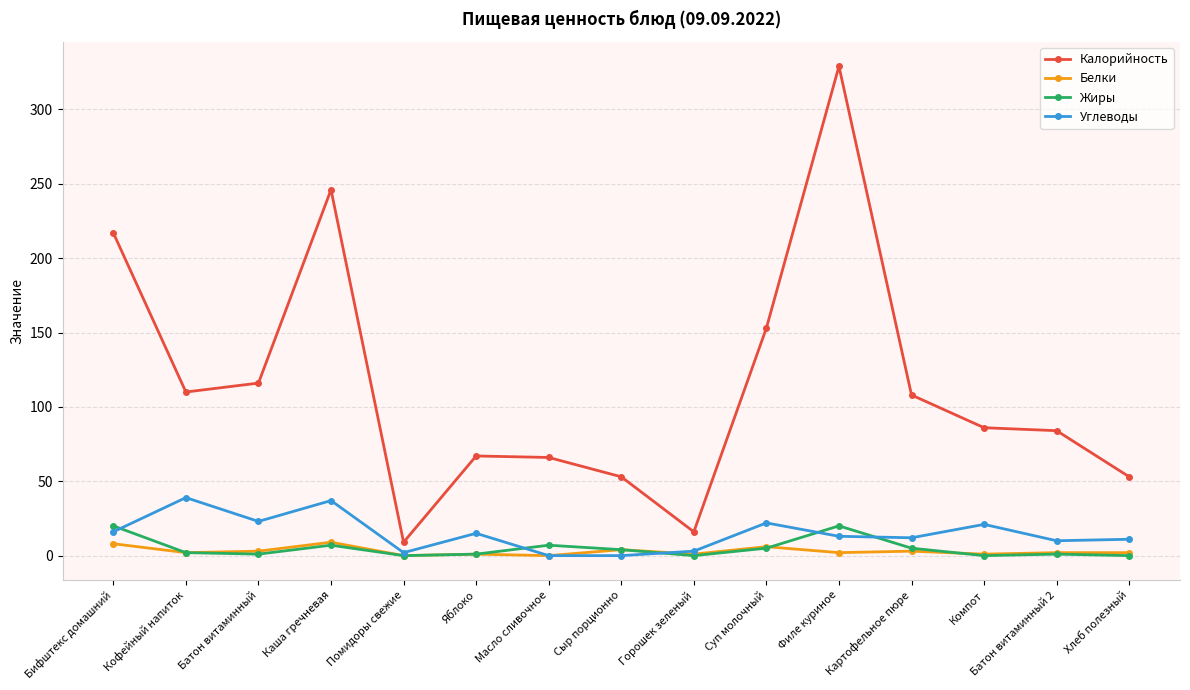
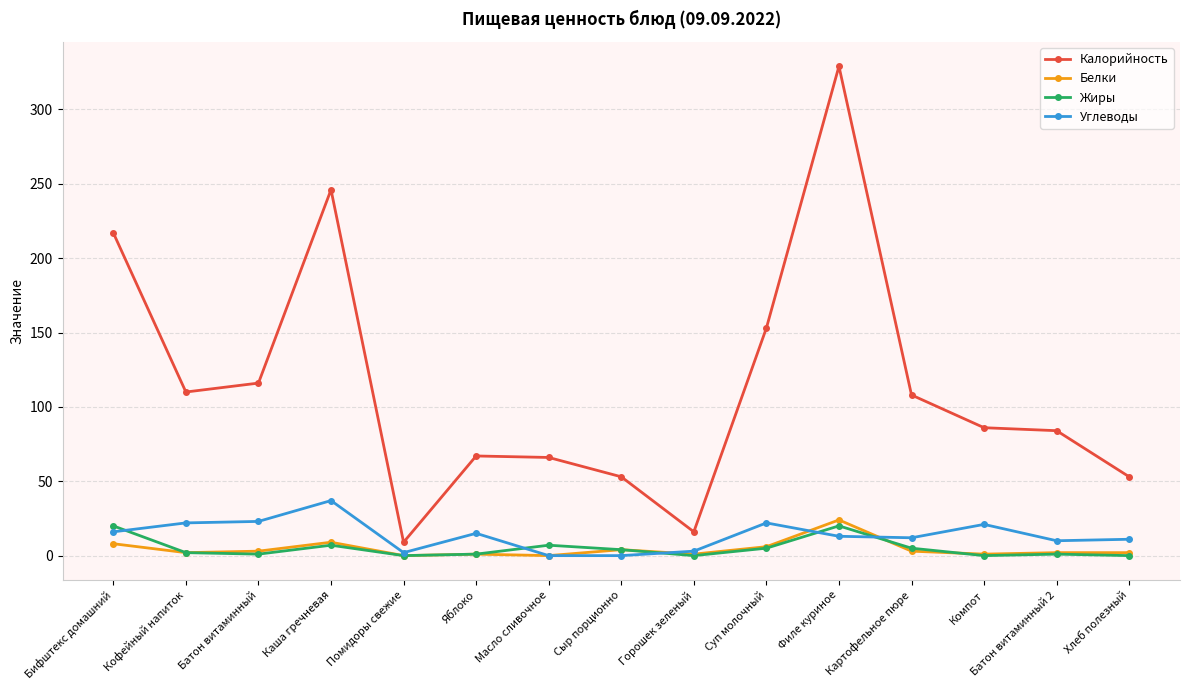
  {
    "Калорийность": {
      "Бифштекс домашний": 217,
      "Кофейный напиток": 110,
      "Батон витаминный": 116,
      "Каша гречневая": 246,
      "Помидоры свежие": 9,
      "Яблоко": 67,
      "Масло сливочное": 66,
      "Сыр порционно": 53,
      "Горошек зеленый": 16,
      "Суп молочный": 153,
      "Филе куриное": 329,
      "Картофельное пюре": 108,
      "Компот": 86,
      "Батон витаминный 2": 84,
      "Хлеб полезный": 53
    },
    "Белки": {
      "Бифштекс домашний": 8,
      "Батон витаминный": 3,
      "Каша гречневая": 9,
-     "Филе куриное": 2,
+     "Филе куриное": 24,
      "Картофельное пюре": 3,
      "Хлеб полезный": 2
    },
    "Жиры": {
      "Бифштекс домашний": 20,
      "Батон витаминный": 1,
      "Каша гречневая": 7,
      "Масло сливочное": 7,
      "Филе куриное": 20,
      "Картофельное пюре": 5,
      "Хлеб полезный": 0
    },
    "Углеводы": {
      "Бифштекс домашний": 16,
-     "Кофейный напиток": 39,
+     "Кофейный напиток": 22,
      "Батон витаминный": 23,
      "Каша гречневая": 37,
      "Помидоры свежие": 2,
      "Яблоко": 15,
      "Сыр порционно": 0,
      "Горошек зеленый": 3,
      "Суп молочный": 22,
      "Филе куриное": 13,
      "Картофельное пюре": 12,
      "Компот": 21,
      "Батон витаминный 2": 10,
      "Хлеб полезный": 11
    }
  }
